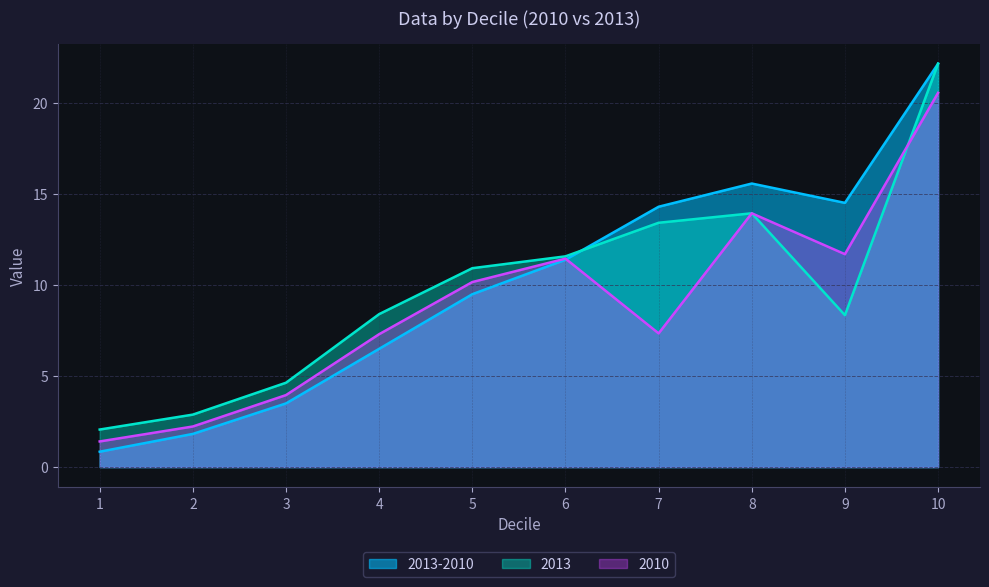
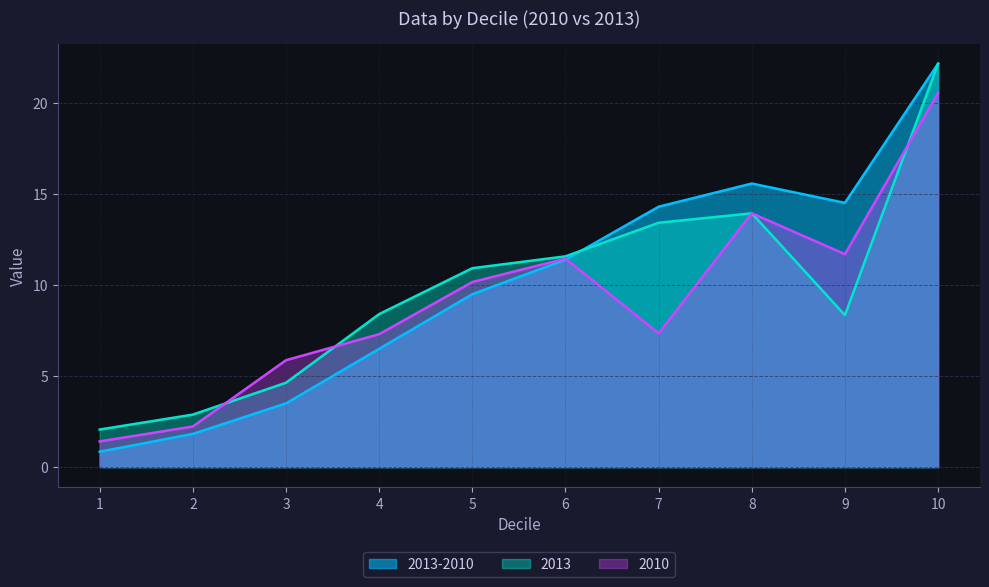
  {
    "2013-2010": {
      "1": 0.8,
      "2": 1.8,
      "3": 3.5,
      "4": 6.5,
      "5": 9.5,
      "7": 14.3,
      "8": 15.6,
      "9": 14.5
    },
    "2013": {
      "1": 2.1,
      "2": 2.9,
      "3": 4.6,
      "4": 8.4,
      "5": 10.9,
      "7": 13.4,
      "9": 8.3
    },
    "2010": {
      "1": 1.4,
      "2": 2.2,
-     "3": 4.0,
+     "3": 5.9,
      "4": 7.3,
      "5": 10.2,
      "7": 7.3,
      "9": 11.7,
      "10": 20.5
    }
  }
